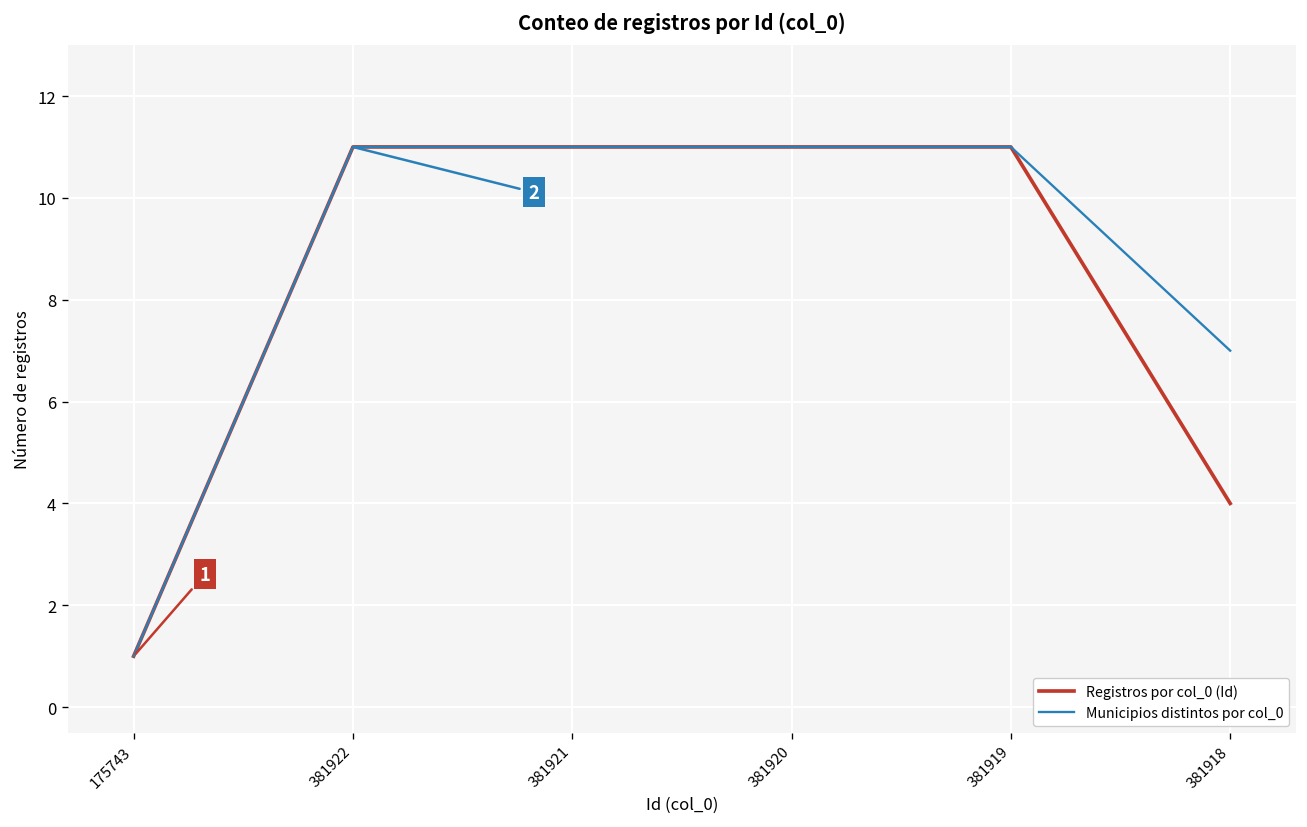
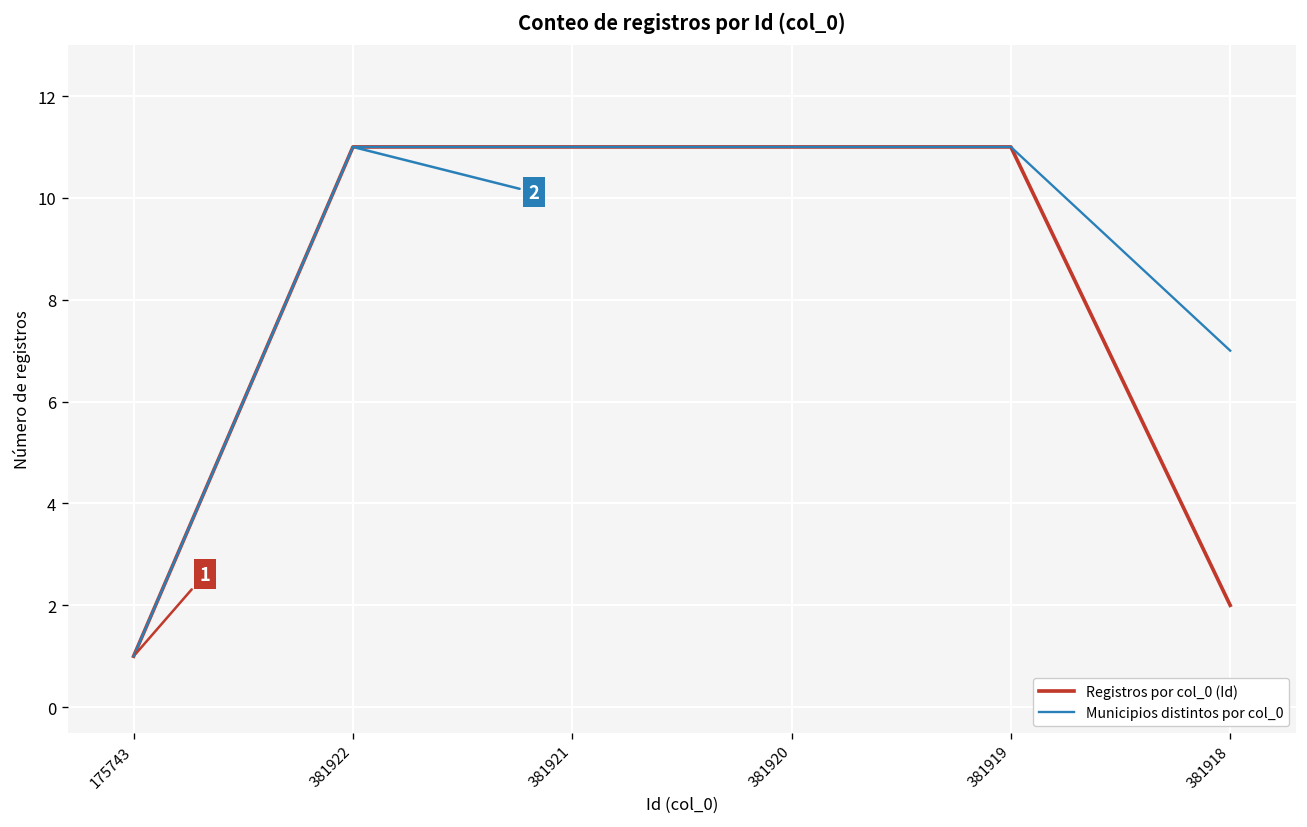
  {
    "Registros por col_0 (Id)": {
-     "381918": 4
+     "381918": 2
    },
    "Municipios distintos por col_0": {
      "381918": 7
    }
  }
